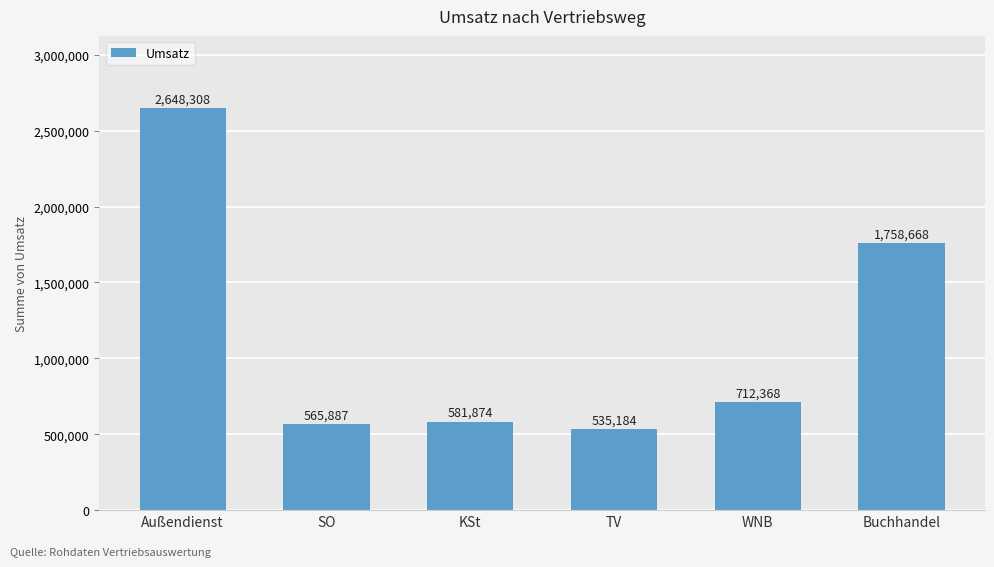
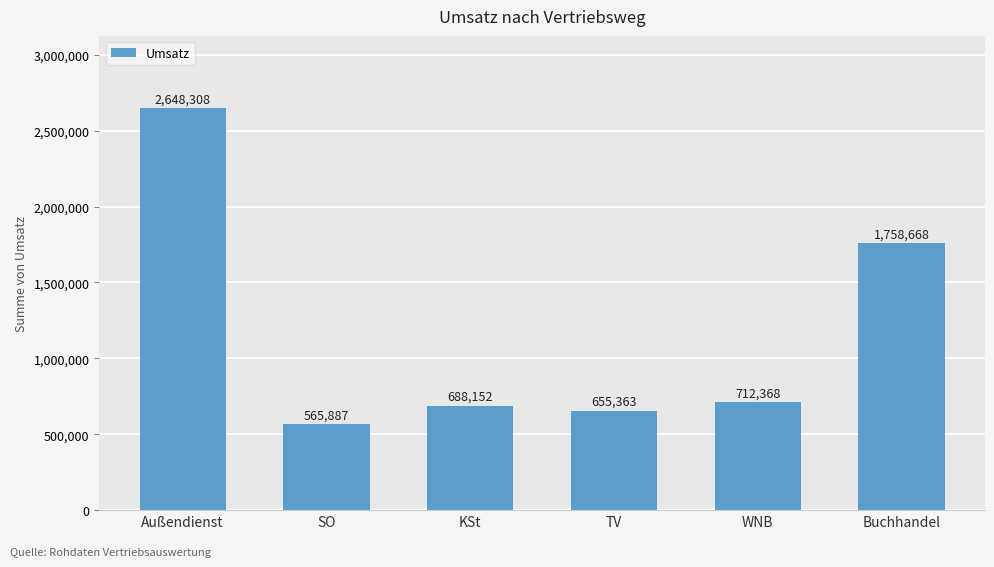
  {
    "Außendienst": "2,648,308",
    "SO": "565,887",
-   "KSt": "581,874",
-   "TV": "535,184",
+   "KSt": "688,152",
+   "TV": "655,363",
    "WNB": "712,368",
    "Buchhandel": "1,758,668"
  }
